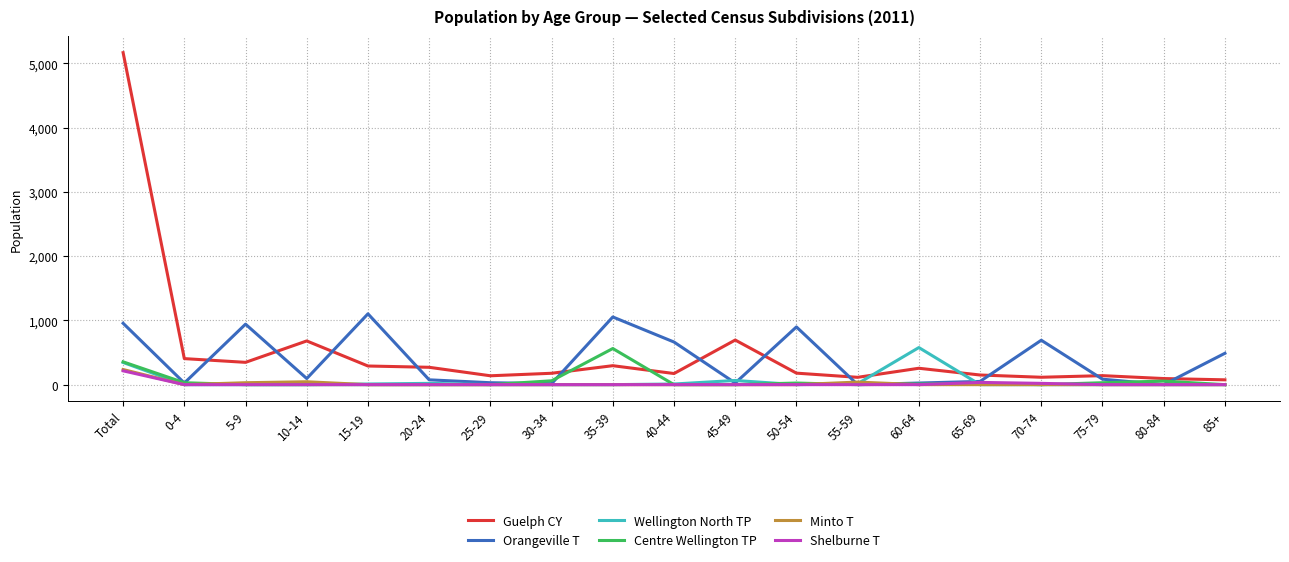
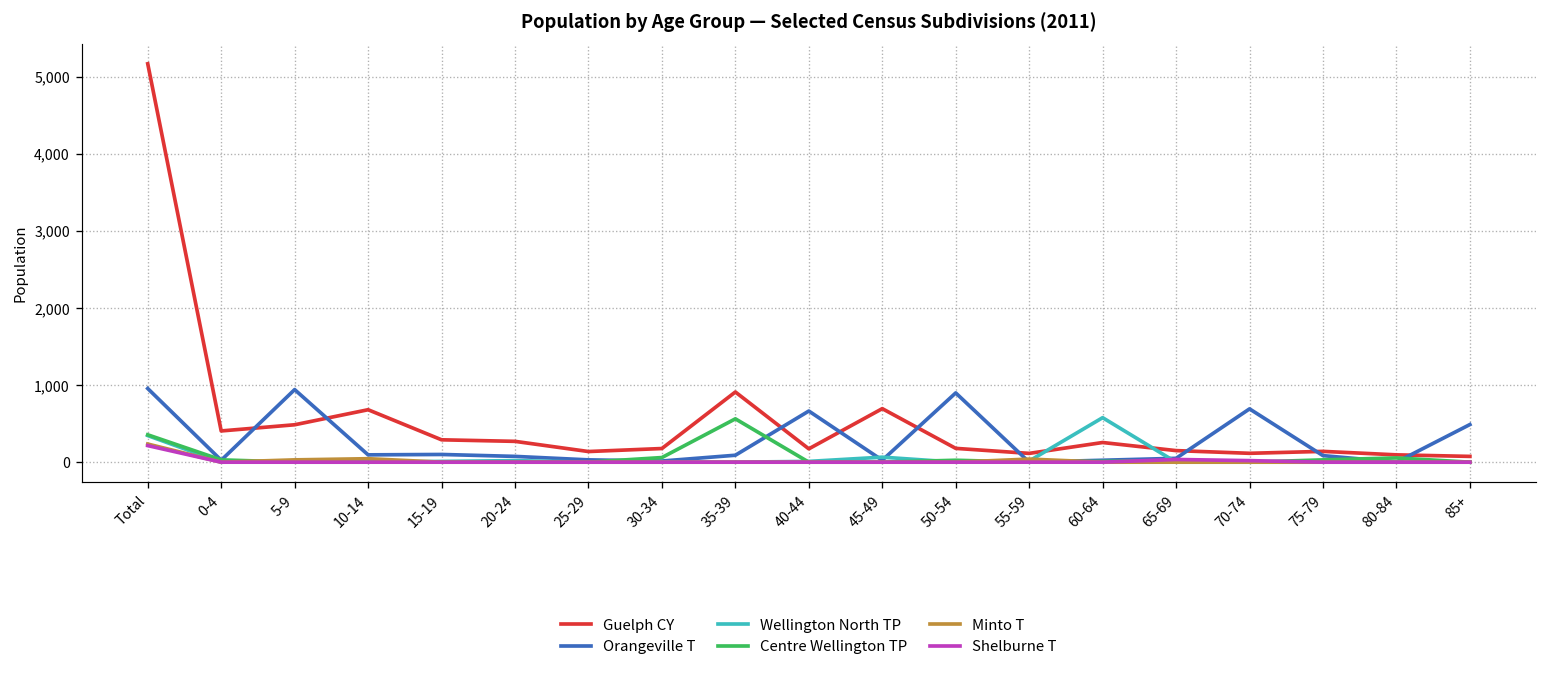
  {
    "Guelph CY": {
      "Total": "5,200",
      "0-4": "400",
-     "5-9": "300",
+     "5-9": "500",
      "10-14": "700",
      "15-19": "300",
      "20-24": "300",
      "25-29": "100",
      "30-34": "200",
-     "35-39": "300",
+     "35-39": "900",
      "40-44": "200",
      "45-49": "700",
      "50-54": "200",
      "55-59": "100",
      "60-64": "300",
      "65-69": "200",
      "70-74": "100",
      "75-79": "100",
      "80-84": "100",
      "85+": "100"
    },
    "Orangeville T": {
      "Total": "1,000",
      "5-9": "900",
      "10-14": "100",
-     "15-19": "1,100",
+     "15-19": "100",
      "20-24": "100",
-     "35-39": "1,100",
+     "35-39": "100",
      "40-44": "700",
      "50-54": "900",
      "70-74": "700",
      "75-79": "100",
      "85+": "500"
    },
    "Wellington North TP": {
      "60-64": "600"
    },
    "Centre Wellington TP": {
      "30-34": "100",
      "35-39": "600",
      "80-84": "100"
    },
    "Minto T": {
      "10-14": "0"
    }
  }
